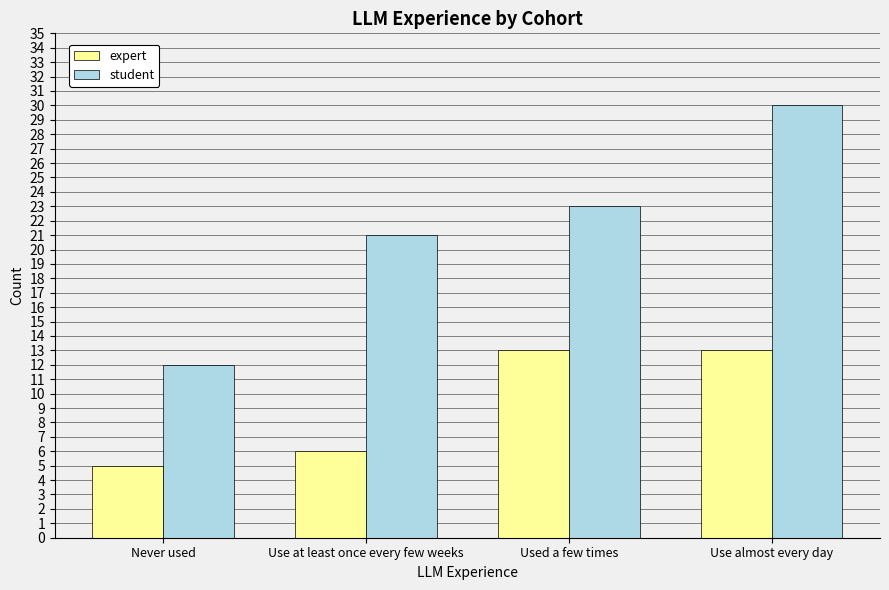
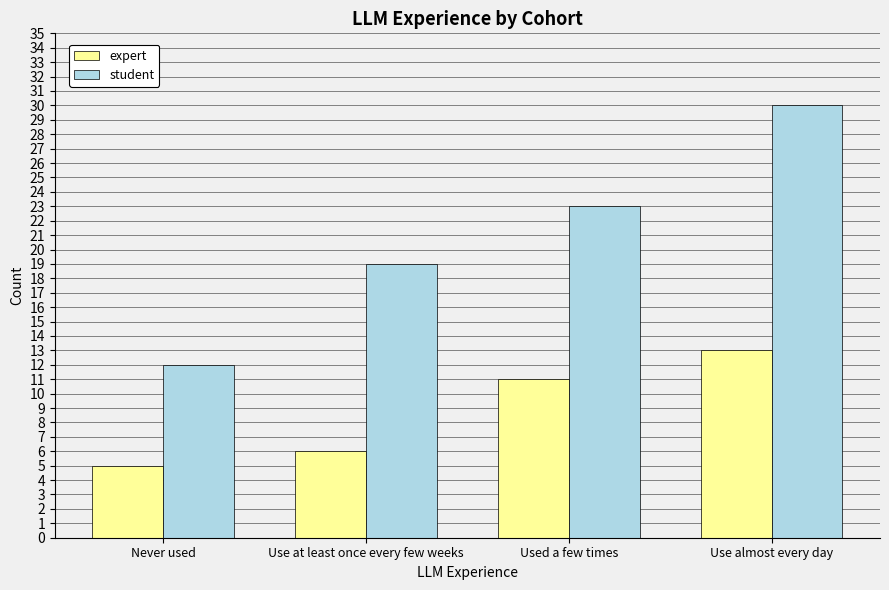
  {
    "expert": {
      "Never used": 5,
      "Use at least once every few weeks": 6,
-     "Used a few times": 13,
+     "Used a few times": 11,
      "Use almost every day": 13
    },
    "student": {
      "Never used": 12,
-     "Use at least once every few weeks": 21,
+     "Use at least once every few weeks": 19,
      "Used a few times": 23,
      "Use almost every day": 30
    }
  }
